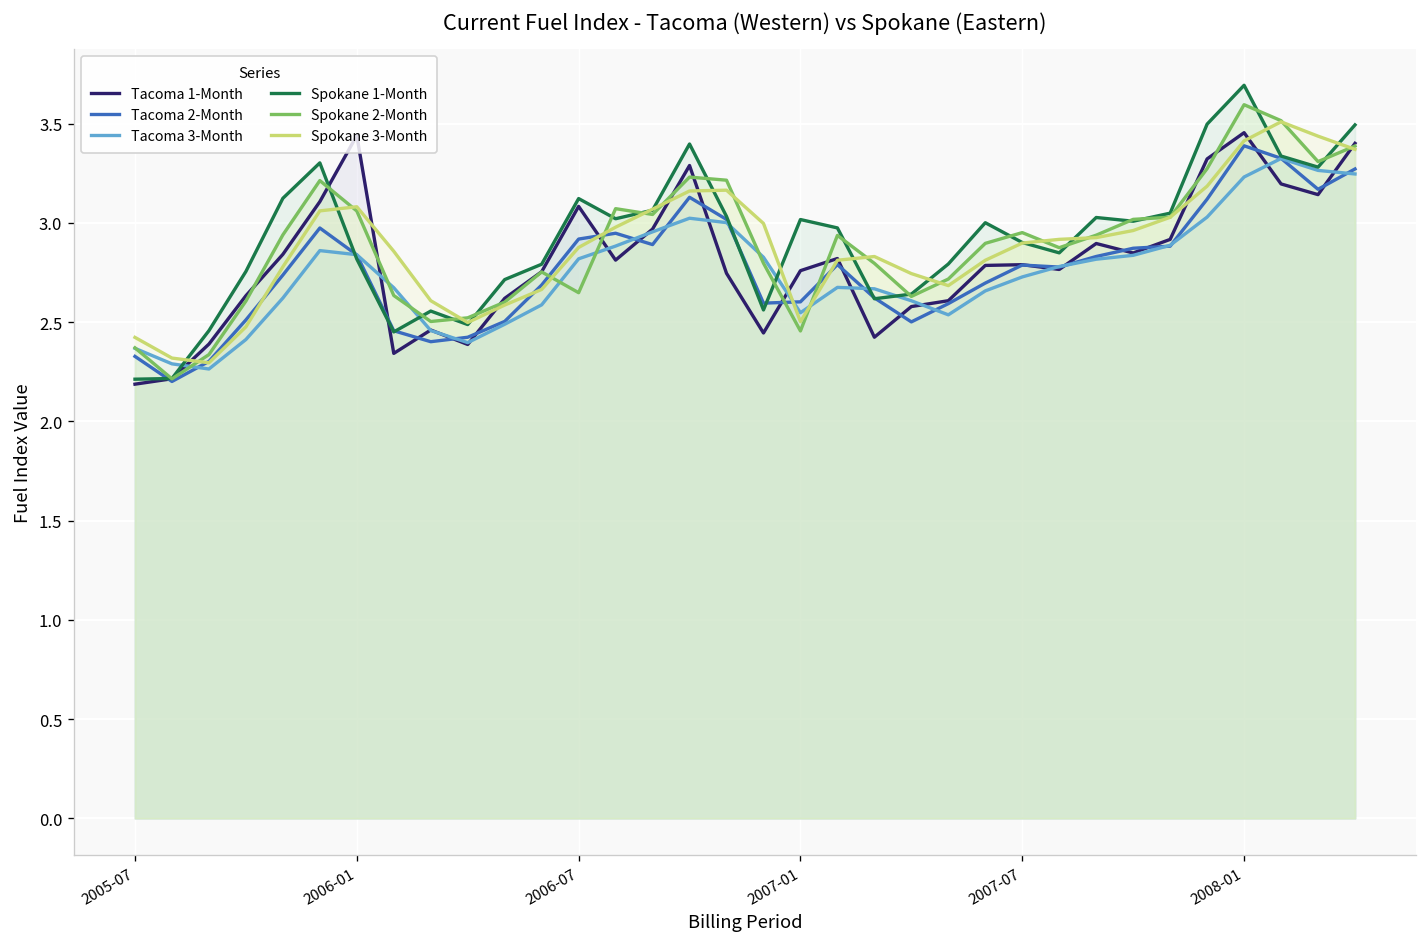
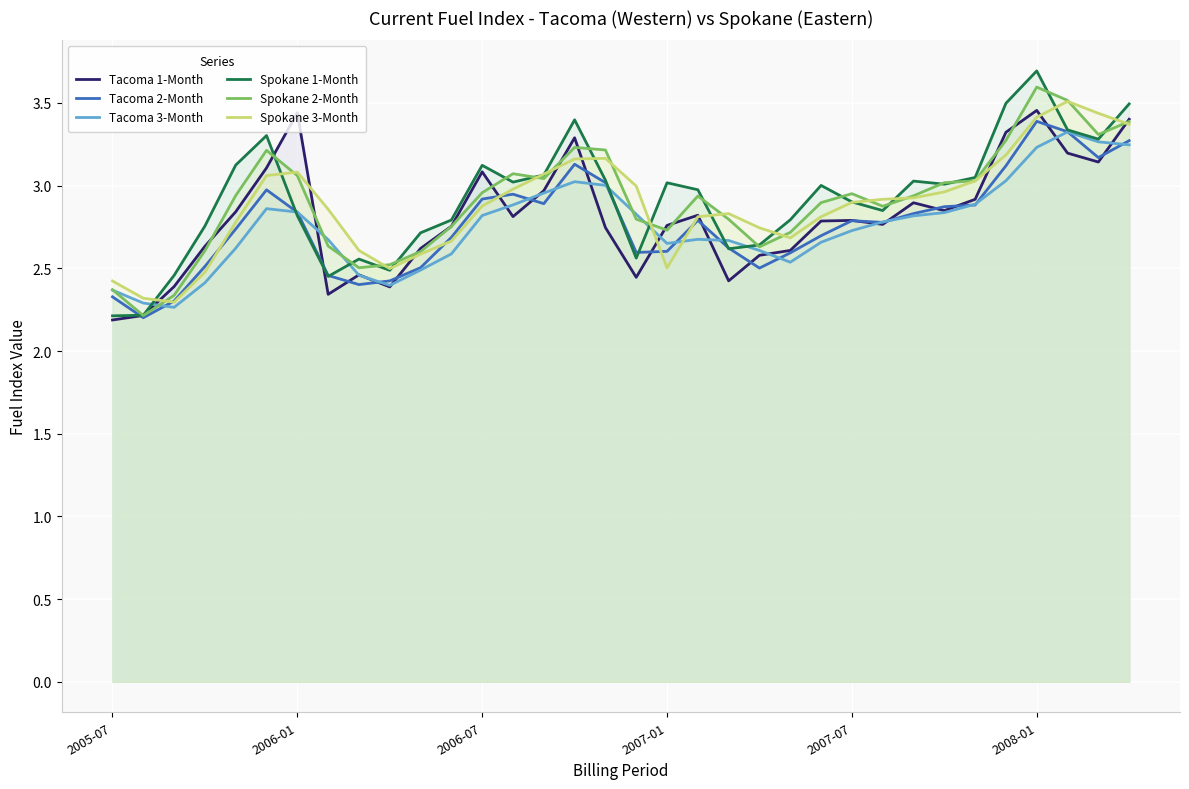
  {
    "Tacoma 1-Month": {
      "2005-07": 2.19,
      "2006-07": 3.08,
      "2007-01": 2.76,
      "2008-01": 3.45
    },
    "Tacoma 2-Month": {
      "2005-07": 2.33,
      "2006-07": 2.92,
      "2007-01": 2.60,
      "2008-01": 3.39
    },
    "Tacoma 3-Month": {
      "2006-07": 2.82,
-     "2007-01": 2.55,
+     "2007-01": 2.65,
      "2007-07": 2.73,
      "2008-01": 3.23
    },
    "Spokane 1-Month": {
      "2005-07": 2.21,
      "2006-01": 2.82,
      "2006-07": 3.12,
      "2007-01": 3.02,
      "2008-01": 3.69
    },
    "Spokane 2-Month": {
      "2006-01": 3.06,
-     "2006-07": 2.65,
-     "2007-01": 2.46,
+     "2006-07": 2.96,
+     "2007-01": 2.73,
      "2007-07": 2.95,
      "2008-01": 3.60
    },
    "Spokane 3-Month": {
      "2005-07": 2.42,
      "2006-01": 3.08,
      "2006-07": 2.88,
      "2007-01": 2.50,
      "2008-01": 3.41
    }
  }
